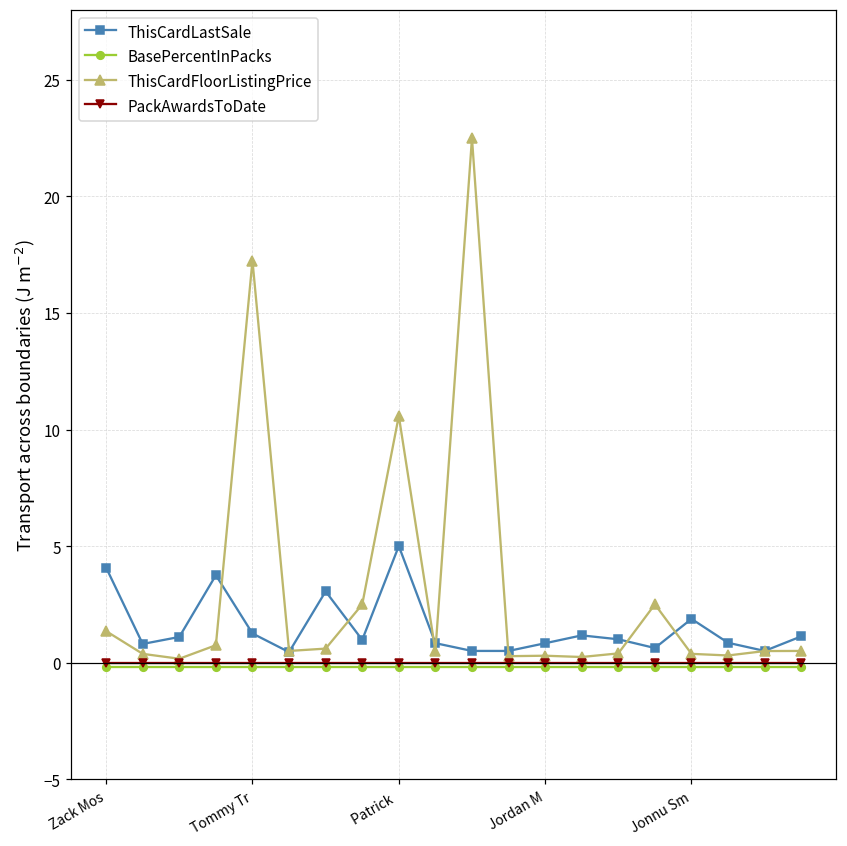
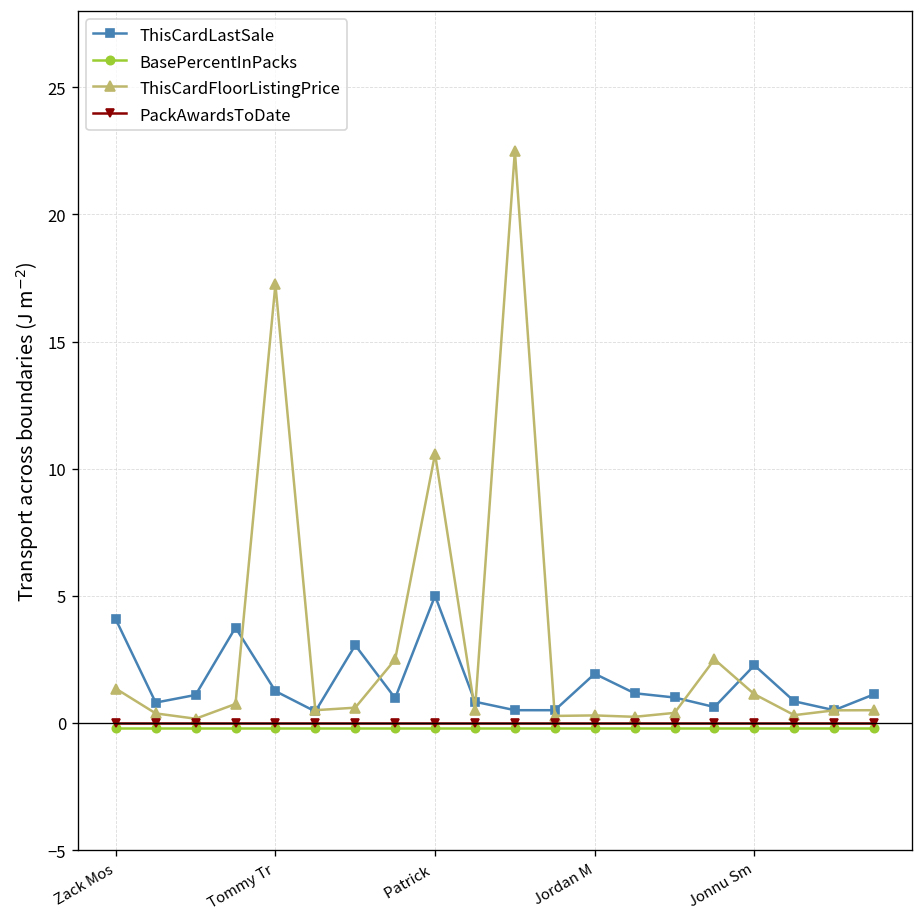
  {
    "ThisCardLastSale": {
      "Zack Mos": 4.1,
      "Tommy Tr": 1.3,
      "Patrick": 5.0,
-     "Jordan M": 0.8,
-     "Jonnu Sm": 1.9
+     "Jordan M": 1.9,
+     "Jonnu Sm": 2.3
    },
    "BasePercentInPacks": {
      "Zack Mos": -0.2,
      "Tommy Tr": -0.2,
      "Patrick": -0.2,
      "Jordan M": -0.2,
      "Jonnu Sm": -0.2
    },
    "ThisCardFloorListingPrice": {
      "Zack Mos": 1.4,
      "Tommy Tr": 17.2,
      "Patrick": 10.6,
      "Jordan M": 0.3,
-     "Jonnu Sm": 0.4
+     "Jonnu Sm": 1.1
    },
    "PackAwardsToDate": {
      "Zack Mos": 0.0,
      "Tommy Tr": 0.0,
      "Patrick": 0.0,
      "Jordan M": 0.0,
      "Jonnu Sm": 0.0
    }
  }
